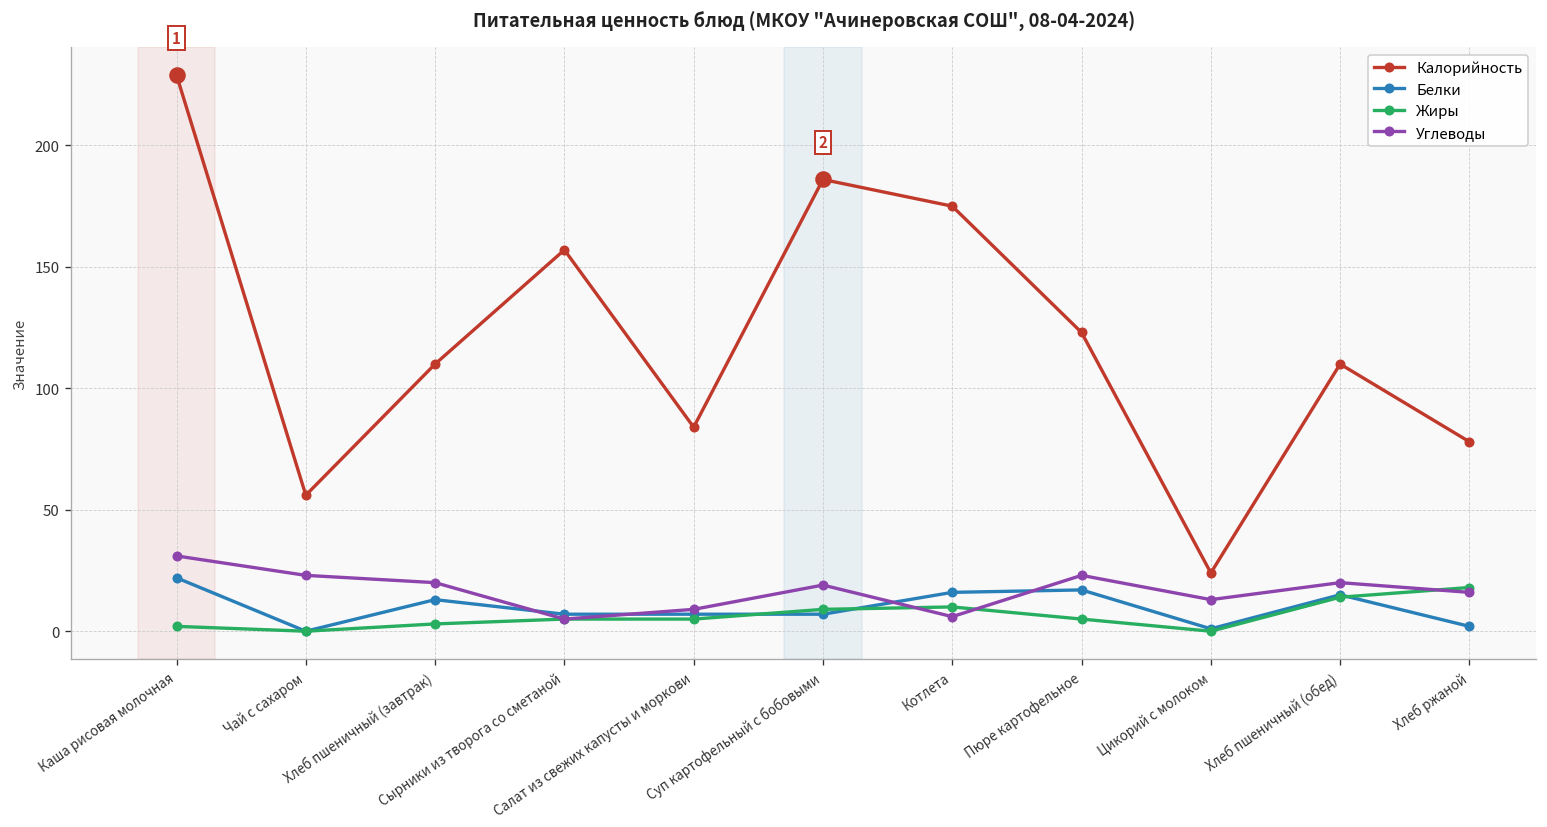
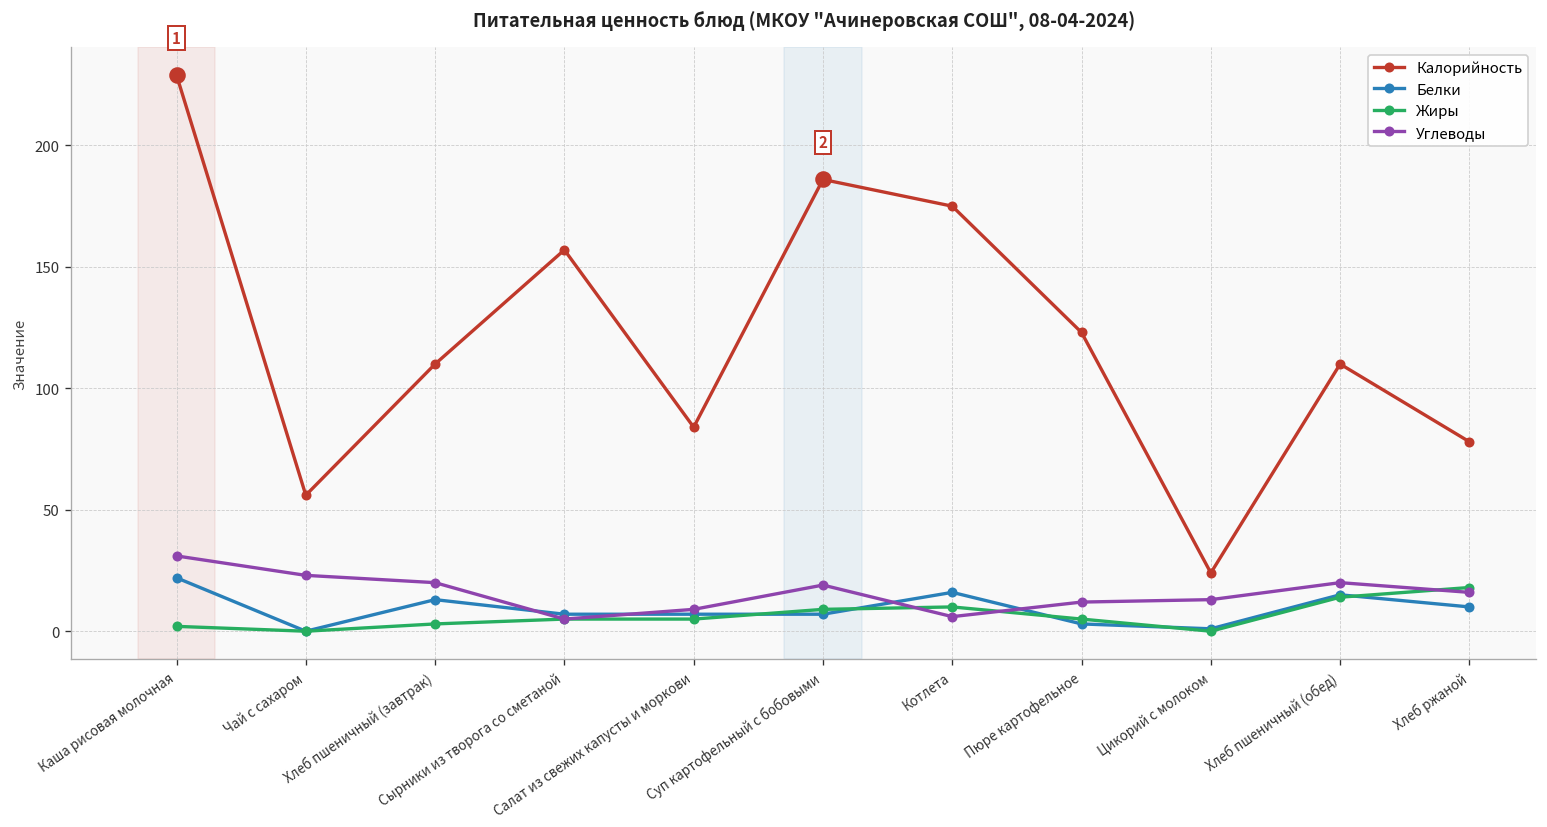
  {
    "Белки": {
      "Каша рисовая молочная": 22,
      "Хлеб пшеничный (завтрак)": 13,
      "Сырники из творога со сметаной": 7,
      "Салат из свежих капусты и моркови": 7,
      "Суп картофельный с бобовыми": 7,
      "Котлета": 16,
-     "Пюре картофельное": 17,
-     "Хлеб ржаной": 2
+     "Пюре картофельное": 3,
+     "Хлеб ржаной": 10
    },
    "Жиры": {
      "Каша рисовая молочная": 2,
      "Хлеб пшеничный (завтрак)": 3,
      "Салат из свежих капусты и моркови": 5,
      "Суп картофельный с бобовыми": 9,
      "Котлета": 10,
      "Пюре картофельное": 5,
      "Хлеб ржаной": 18
    },
    "Углеводы": {
      "Каша рисовая молочная": 31,
      "Чай с сахаром": 23,
      "Хлеб пшеничный (завтрак)": 20,
      "Салат из свежих капусты и моркови": 9,
      "Суп картофельный с бобовыми": 19,
      "Котлета": 6,
-     "Пюре картофельное": 23,
+     "Пюре картофельное": 12,
      "Цикорий с молоком": 13,
      "Хлеб пшеничный (обед)": 20,
      "Хлеб ржаной": 16
    }
  }
